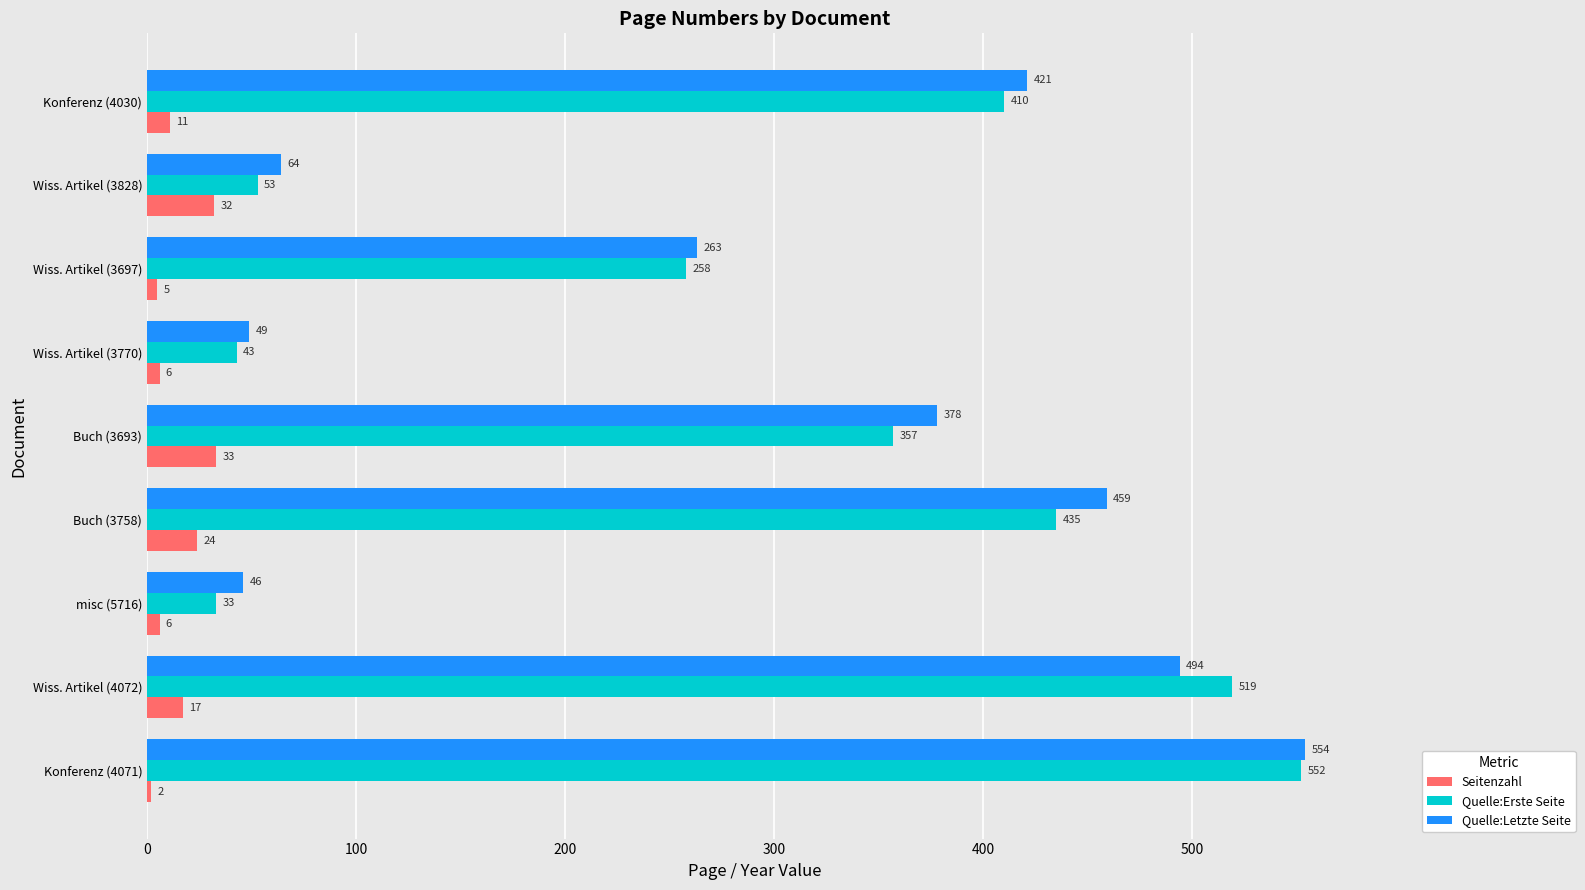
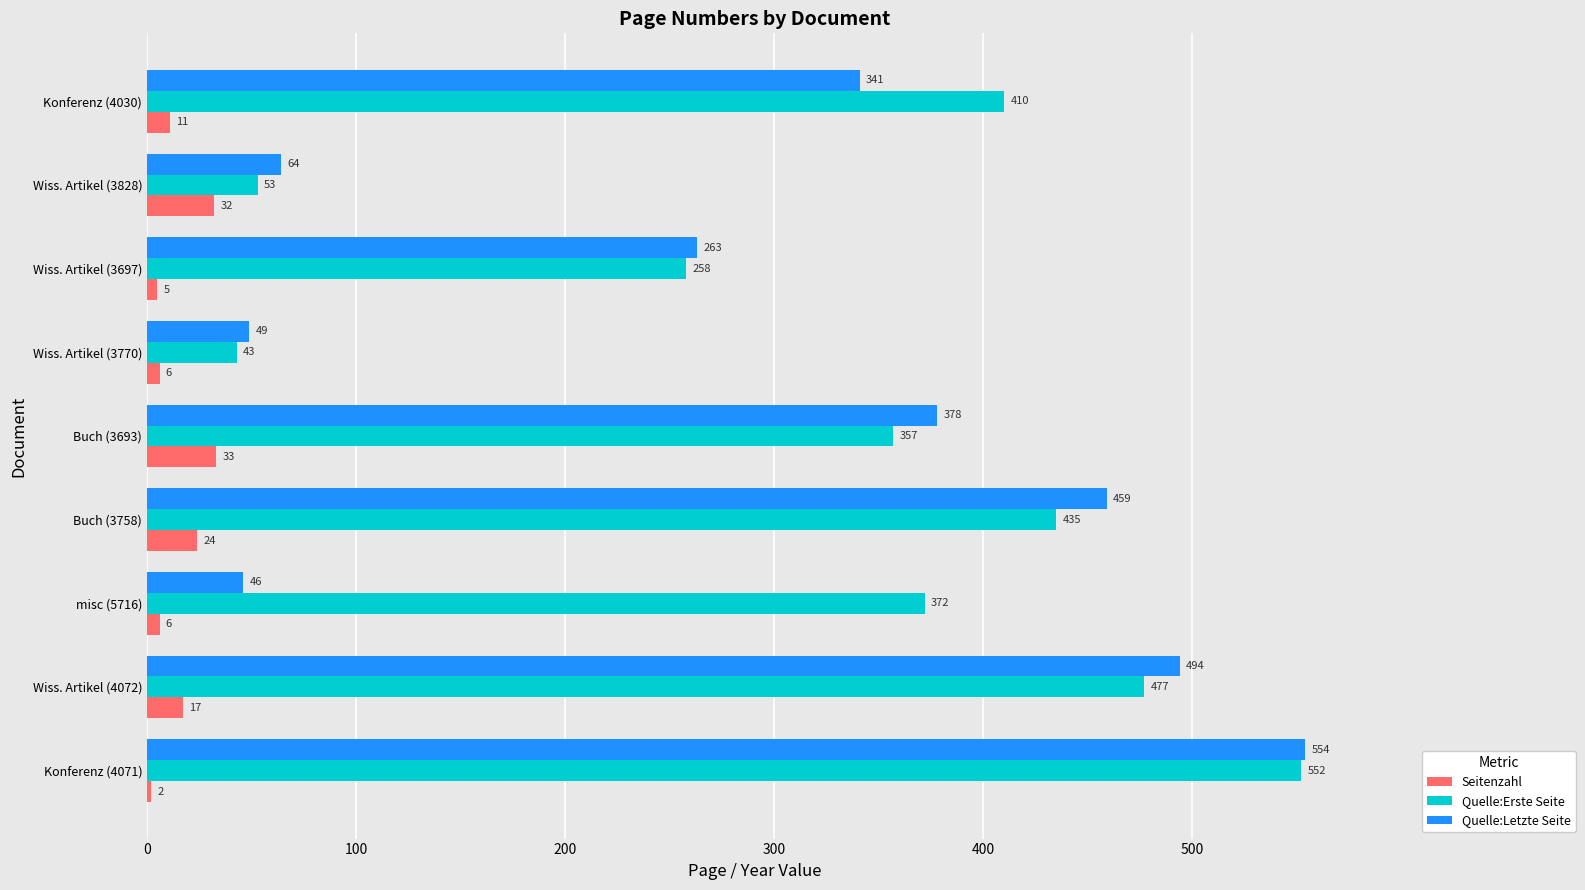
  {
    "Seitenzahl": {
      "Konferenz (4030)": 11,
      "Wiss. Artikel (3828)": 32,
      "Wiss. Artikel (3697)": 5,
      "Wiss. Artikel (3770)": 6,
      "Buch (3693)": 33,
      "Buch (3758)": 24,
      "misc (5716)": 6,
      "Wiss. Artikel (4072)": 17,
      "Konferenz (4071)": 2
    },
    "Quelle:Erste Seite": {
      "Konferenz (4030)": 410,
      "Wiss. Artikel (3828)": 53,
      "Wiss. Artikel (3697)": 258,
      "Wiss. Artikel (3770)": 43,
      "Buch (3693)": 357,
      "Buch (3758)": 435,
-     "misc (5716)": 33,
-     "Wiss. Artikel (4072)": 519,
+     "misc (5716)": 372,
+     "Wiss. Artikel (4072)": 477,
      "Konferenz (4071)": 552
    },
    "Quelle:Letzte Seite": {
-     "Konferenz (4030)": 421,
+     "Konferenz (4030)": 341,
      "Wiss. Artikel (3828)": 64,
      "Wiss. Artikel (3697)": 263,
      "Wiss. Artikel (3770)": 49,
      "Buch (3693)": 378,
      "Buch (3758)": 459,
      "misc (5716)": 46,
      "Wiss. Artikel (4072)": 494,
      "Konferenz (4071)": 554
    }
  }
